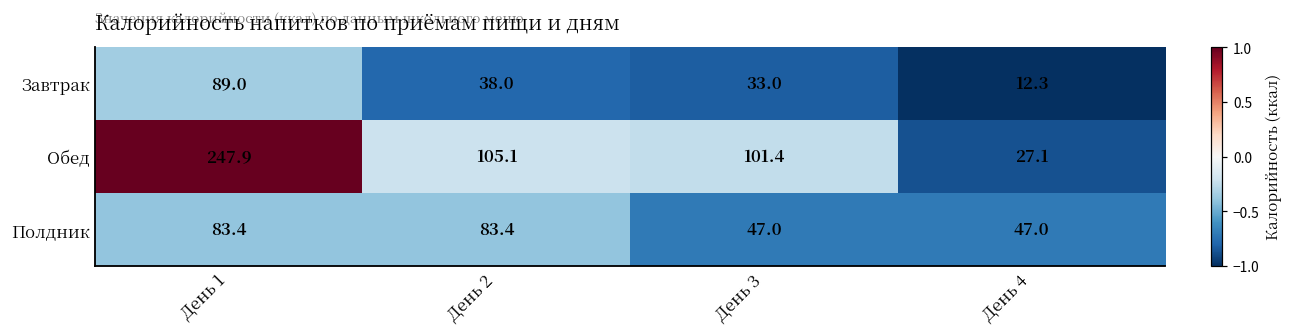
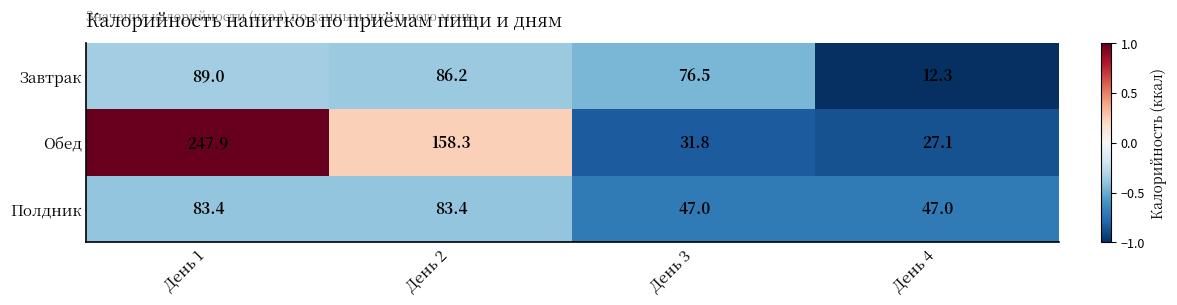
  {
    "Завтрак": {
      "День 1": 89.0,
-     "День 2": 38.0,
-     "День 3": 33.0,
+     "День 2": 86.2,
+     "День 3": 76.5,
      "День 4": 12.3
    },
    "Обед": {
      "День 1": 247.9,
-     "День 2": 105.1,
-     "День 3": 101.4,
+     "День 2": 158.3,
+     "День 3": 31.8,
      "День 4": 27.1
    },
    "Полдник": {
      "День 1": 83.4,
      "День 2": 83.4,
      "День 3": 47.0,
      "День 4": 47.0
    }
  }
